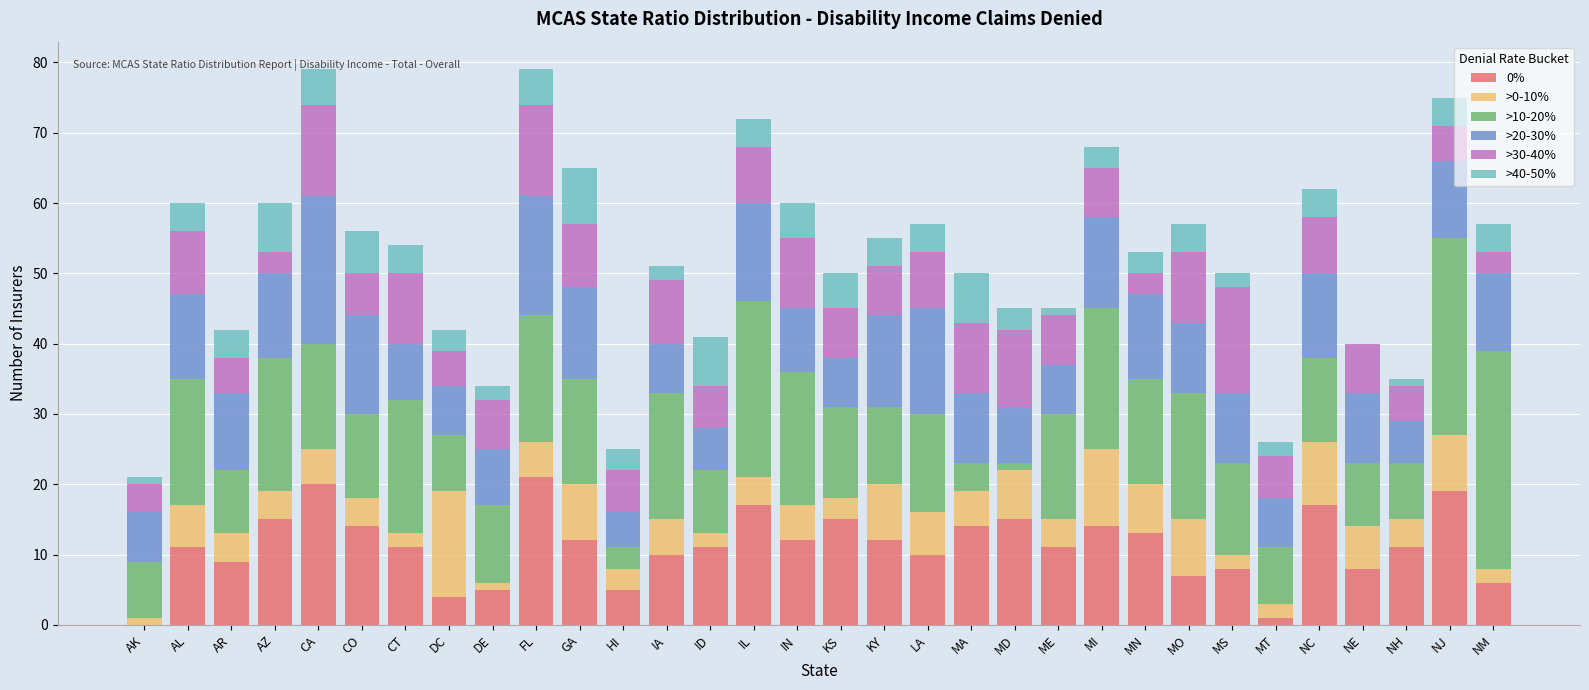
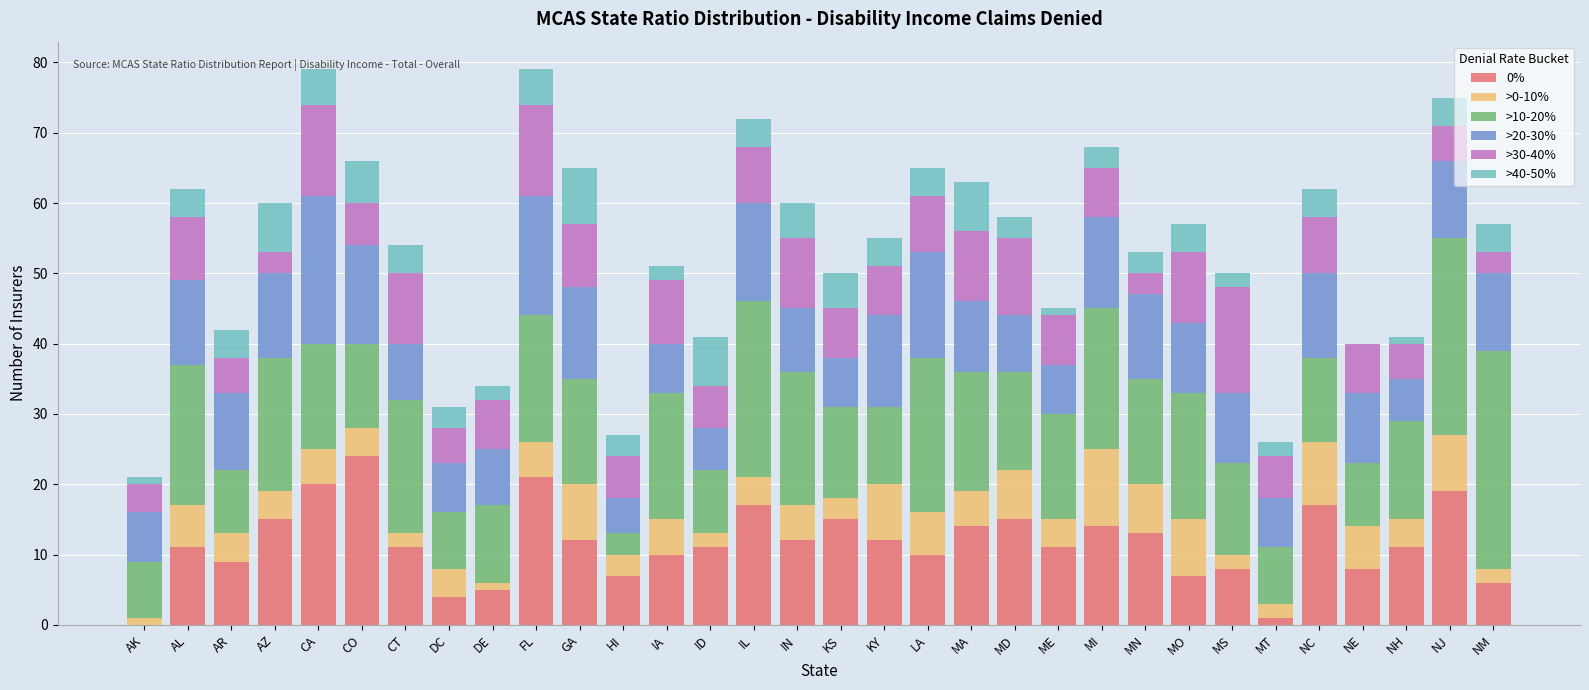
  {
    "0%": {
      "AK": 0,
      "AL": 11,
      "AR": 9,
      "AZ": 15,
      "CA": 20,
-     "CO": 14,
+     "CO": 24,
      "CT": 11,
      "DC": 4,
      "DE": 5,
      "FL": 21,
      "GA": 12,
-     "HI": 5,
+     "HI": 7,
      "IA": 10,
      "ID": 11,
      "IL": 17,
      "IN": 12,
      "KS": 15,
      "KY": 12,
      "LA": 10,
      "MA": 14,
      "MD": 15,
      "ME": 11,
      "MI": 14,
      "MN": 13,
      "MO": 7,
      "MS": 8,
      "MT": 1,
      "NC": 17,
      "NE": 8,
      "NH": 11,
      "NJ": 19,
      "NM": 6
    },
    ">0-10%": {
      "AK": 1,
      "AL": 6,
      "AR": 4,
      "AZ": 4,
      "CA": 5,
      "CO": 4,
      "CT": 2,
-     "DC": 15,
+     "DC": 4,
      "DE": 1,
      "FL": 5,
      "GA": 8,
      "HI": 3,
      "IA": 5,
      "ID": 2,
      "IL": 4,
      "IN": 5,
      "KS": 3,
      "KY": 8,
      "LA": 6,
      "MA": 5,
      "MD": 7,
      "ME": 4,
      "MI": 11,
      "MN": 7,
      "MO": 8,
      "MS": 2,
      "MT": 2,
      "NC": 9,
      "NE": 6,
      "NH": 4,
      "NJ": 8,
      "NM": 2
    },
    ">10-20%": {
      "AK": 8,
-     "AL": 18,
+     "AL": 20,
      "AR": 9,
      "AZ": 19,
      "CA": 15,
      "CO": 12,
      "CT": 19,
      "DC": 8,
      "DE": 11,
      "FL": 18,
      "GA": 15,
      "HI": 3,
      "IA": 18,
      "ID": 9,
      "IL": 25,
      "IN": 19,
      "KS": 13,
      "KY": 11,
-     "LA": 14,
-     "MA": 4,
-     "MD": 1,
+     "LA": 22,
+     "MA": 17,
+     "MD": 14,
      "ME": 15,
      "MI": 20,
      "MN": 15,
      "MO": 18,
      "MS": 13,
      "MT": 8,
      "NC": 12,
      "NE": 9,
-     "NH": 8,
+     "NH": 14,
      "NJ": 28,
      "NM": 31
    },
    ">30-40%": {
      "AK": 4,
      "AL": 9,
      "AR": 5,
      "AZ": 3,
      "CA": 13,
      "CO": 6,
      "CT": 10,
      "DC": 5,
      "DE": 7,
      "FL": 13,
      "GA": 9,
      "HI": 6,
      "IA": 9,
      "ID": 6,
      "IL": 8,
      "IN": 10,
      "KS": 7,
      "KY": 7,
      "LA": 8,
      "MA": 10,
      "MD": 11,
      "ME": 7,
      "MI": 7,
      "MN": 3,
      "MO": 10,
      "MS": 15,
      "MT": 6,
      "NC": 8,
      "NE": 7,
      "NH": 5,
      "NJ": 5,
      "NM": 3
    }
  }
